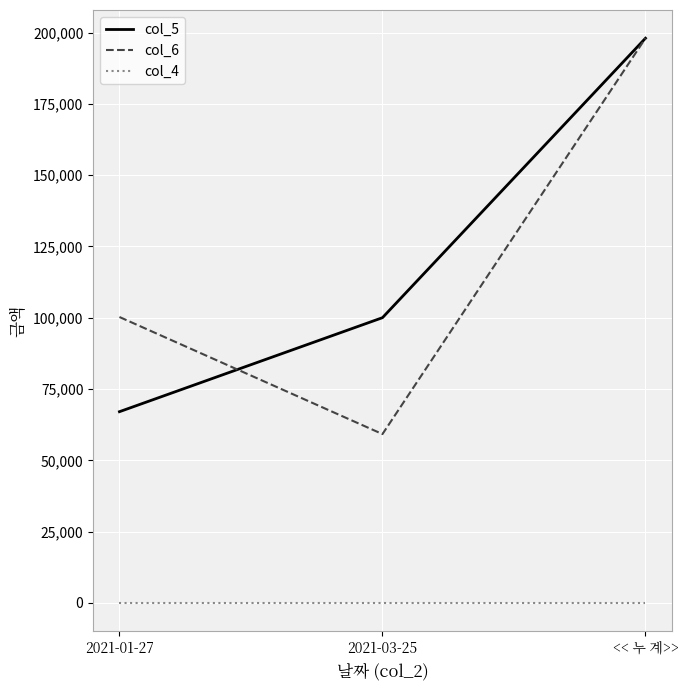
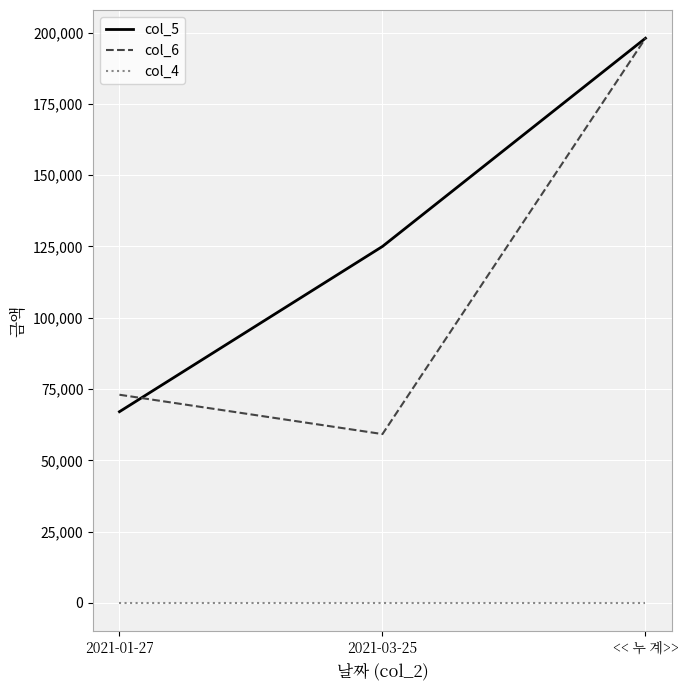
  {
    "col_5": {
      "2021-01-27": "67,000",
-     "2021-03-25": "100,000"
+     "2021-03-25": "125,000"
    },
    "col_6": {
-     "2021-01-27": "100,000",
+     "2021-01-27": "73,000",
      "2021-03-25": "59,000"
    },
    "col_4": {
      "2021-01-27": "0",
      "2021-03-25": "0",
      "<< 누 계>>": "0"
    }
  }
